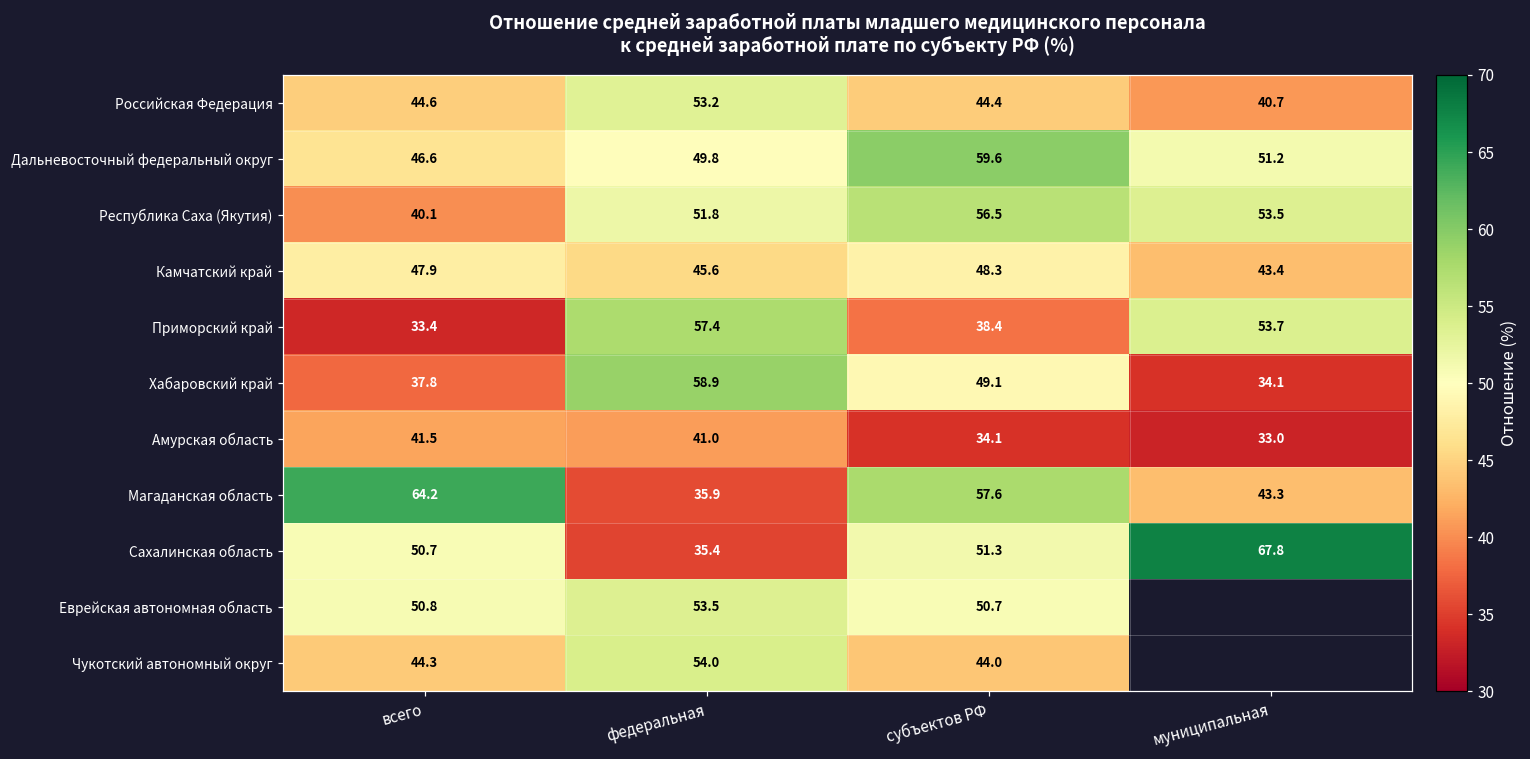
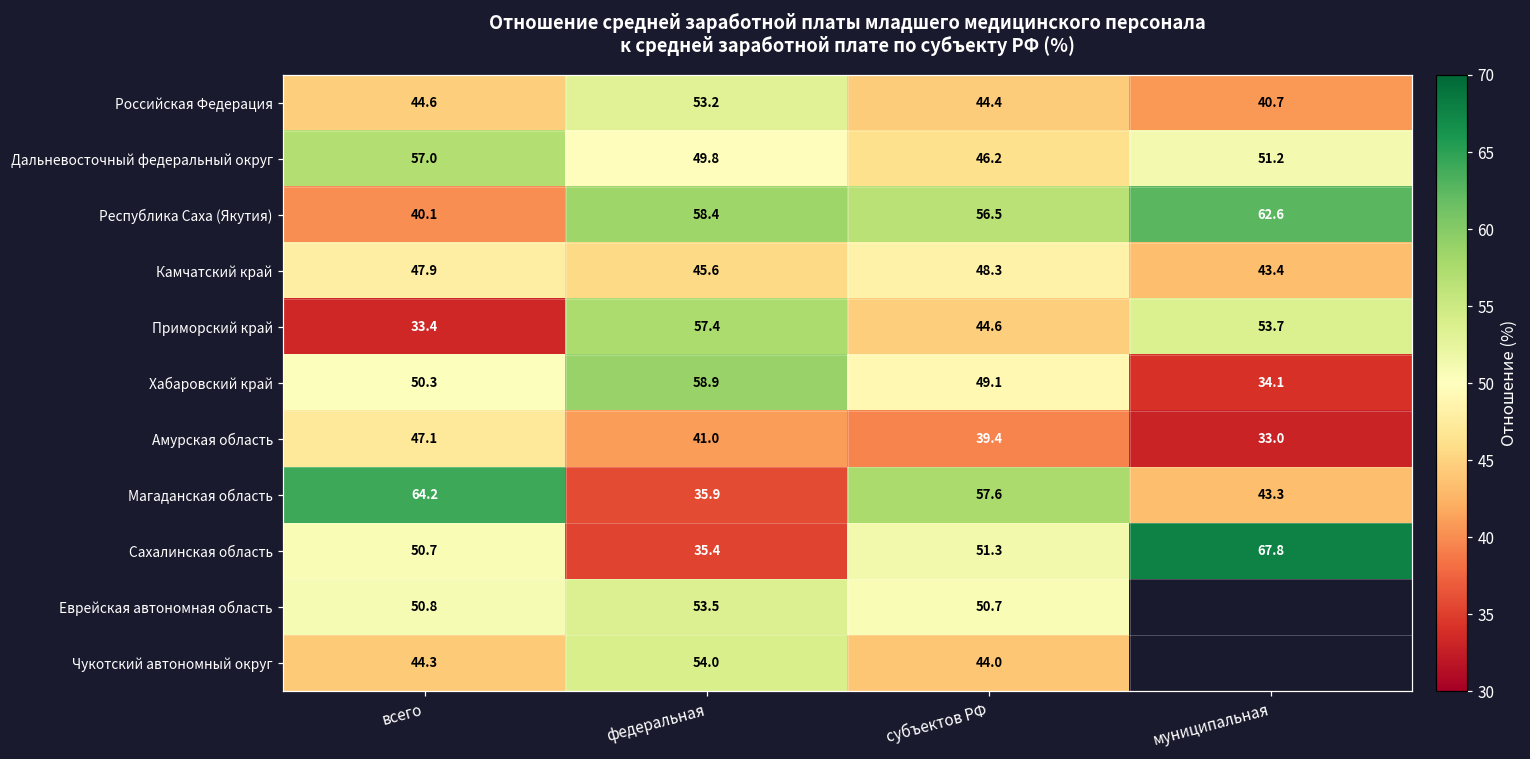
  {
    "Российская Федерация": {
      "всего": 44.6,
      "федеральная": 53.2,
      "субъектов РФ": 44.4,
      "муниципальная": 40.7
    },
    "Дальневосточный федеральный округ": {
-     "всего": 46.6,
+     "всего": 57.0,
      "федеральная": 49.8,
-     "субъектов РФ": 59.6,
+     "субъектов РФ": 46.2,
      "муниципальная": 51.2
    },
    "Республика Саха (Якутия)": {
      "всего": 40.1,
-     "федеральная": 51.8,
+     "федеральная": 58.4,
      "субъектов РФ": 56.5,
-     "муниципальная": 53.5
+     "муниципальная": 62.6
    },
    "Камчатский край": {
      "всего": 47.9,
      "федеральная": 45.6,
      "субъектов РФ": 48.3,
      "муниципальная": 43.4
    },
    "Приморский край": {
      "всего": 33.4,
      "федеральная": 57.4,
-     "субъектов РФ": 38.4,
+     "субъектов РФ": 44.6,
      "муниципальная": 53.7
    },
    "Хабаровский край": {
-     "всего": 37.8,
+     "всего": 50.3,
      "федеральная": 58.9,
      "субъектов РФ": 49.1,
      "муниципальная": 34.1
    },
    "Амурская область": {
-     "всего": 41.5,
+     "всего": 47.1,
      "федеральная": 41.0,
-     "субъектов РФ": 34.1,
+     "субъектов РФ": 39.4,
      "муниципальная": 33.0
    },
    "Магаданская область": {
      "всего": 64.2,
      "федеральная": 35.9,
      "субъектов РФ": 57.6,
      "муниципальная": 43.3
    },
    "Сахалинская область": {
      "всего": 50.7,
      "федеральная": 35.4,
      "субъектов РФ": 51.3,
      "муниципальная": 67.8
    },
    "Еврейская автономная область": {
      "всего": 50.8,
      "федеральная": 53.5,
      "субъектов РФ": 50.7
    },
    "Чукотский автономный округ": {
      "всего": 44.3,
      "федеральная": 54.0,
      "субъектов РФ": 44.0
    }
  }
